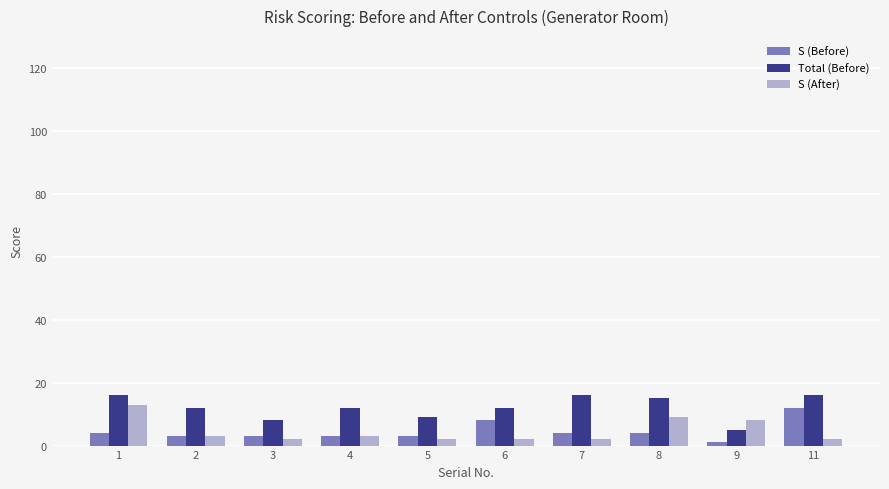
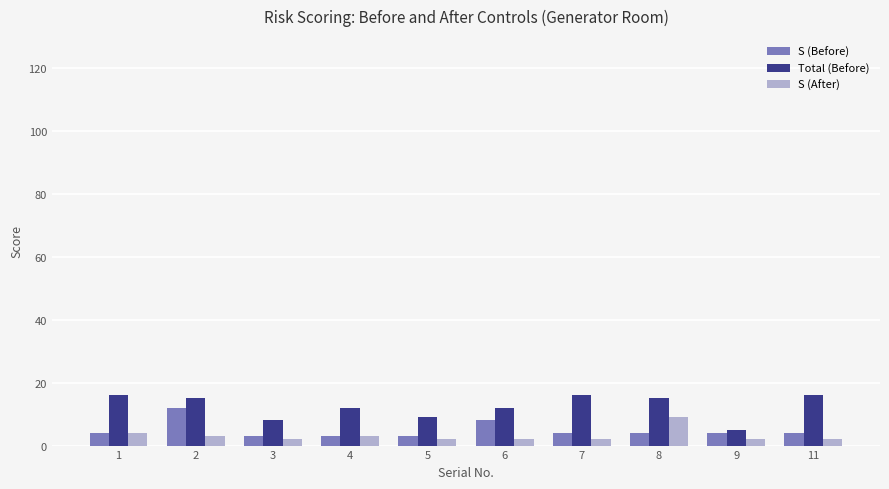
  {
    "S (Before)": {
      "1": 4,
-     "2": 3,
+     "2": 12,
      "3": 3,
      "4": 3,
      "5": 3,
      "6": 8,
      "7": 4,
      "8": 4,
-     "9": 1,
-     "11": 12
+     "9": 4,
+     "11": 4
    },
    "Total (Before)": {
      "1": 16,
-     "2": 12,
+     "2": 15,
      "3": 8,
      "4": 12,
      "5": 9,
      "6": 12,
      "7": 16,
      "8": 15,
      "9": 5,
      "11": 16
    },
    "S (After)": {
-     "1": 13,
+     "1": 4,
      "2": 3,
      "3": 2,
      "4": 3,
      "5": 2,
      "6": 2,
      "7": 2,
      "8": 9,
-     "9": 8,
+     "9": 2,
      "11": 2
    }
  }
